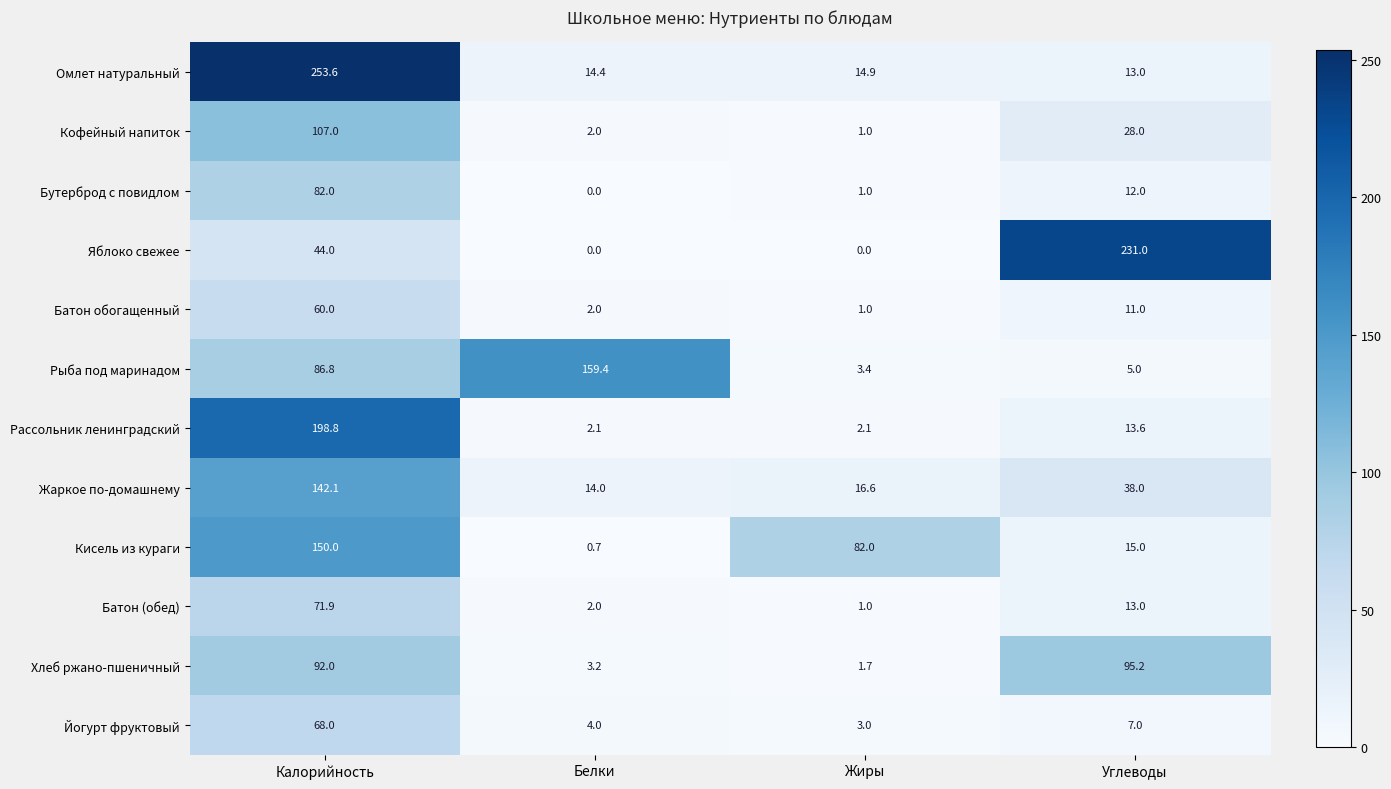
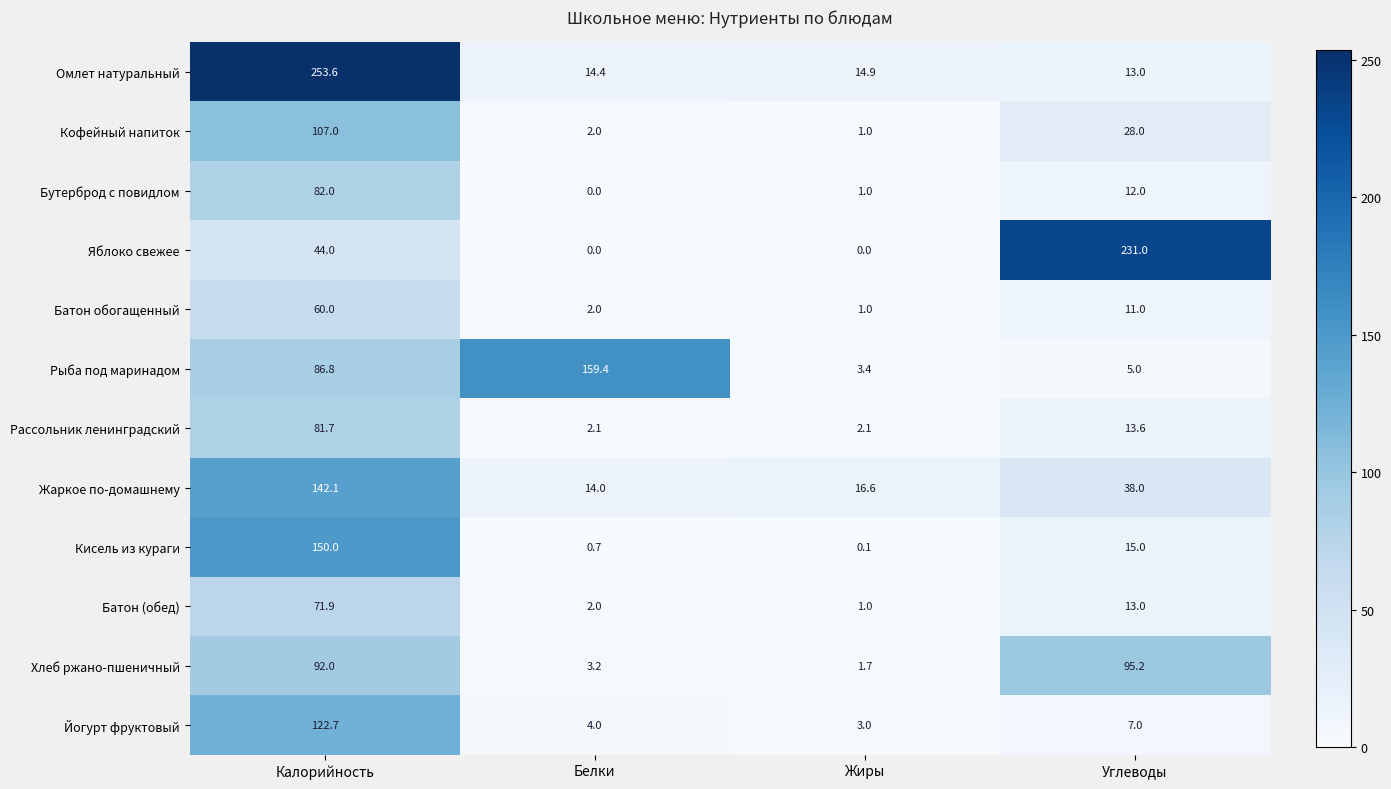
  {
    "Омлет натуральный": {
      "Калорийность": 253.6,
      "Белки": 14.4,
      "Жиры": 14.9,
      "Углеводы": 13.0
    },
    "Кофейный напиток": {
      "Калорийность": 107.0,
      "Белки": 2.0,
      "Жиры": 1.0,
      "Углеводы": 28.0
    },
    "Бутерброд с повидлом": {
      "Калорийность": 82.0,
      "Белки": 0.0,
      "Жиры": 1.0,
      "Углеводы": 12.0
    },
    "Яблоко свежее": {
      "Калорийность": 44.0,
      "Белки": 0.0,
      "Жиры": 0.0,
      "Углеводы": 231.0
    },
    "Батон обогащенный": {
      "Калорийность": 60.0,
      "Белки": 2.0,
      "Жиры": 1.0,
      "Углеводы": 11.0
    },
    "Рыба под маринадом": {
      "Калорийность": 86.8,
      "Белки": 159.4,
      "Жиры": 3.4,
      "Углеводы": 5.0
    },
    "Рассольник ленинградский": {
-     "Калорийность": 198.8,
+     "Калорийность": 81.7,
      "Белки": 2.1,
      "Жиры": 2.1,
      "Углеводы": 13.6
    },
    "Жаркое по-домашнему": {
      "Калорийность": 142.1,
      "Белки": 14.0,
      "Жиры": 16.6,
      "Углеводы": 38.0
    },
    "Кисель из кураги": {
      "Калорийность": 150.0,
      "Белки": 0.7,
-     "Жиры": 82.0,
+     "Жиры": 0.1,
      "Углеводы": 15.0
    },
    "Батон (обед)": {
      "Калорийность": 71.9,
      "Белки": 2.0,
      "Жиры": 1.0,
      "Углеводы": 13.0
    },
    "Хлеб ржано-пшеничный": {
      "Калорийность": 92.0,
      "Белки": 3.2,
      "Жиры": 1.7,
      "Углеводы": 95.2
    },
    "Йогурт фруктовый": {
-     "Калорийность": 68.0,
+     "Калорийность": 122.7,
      "Белки": 4.0,
      "Жиры": 3.0,
      "Углеводы": 7.0
    }
  }
